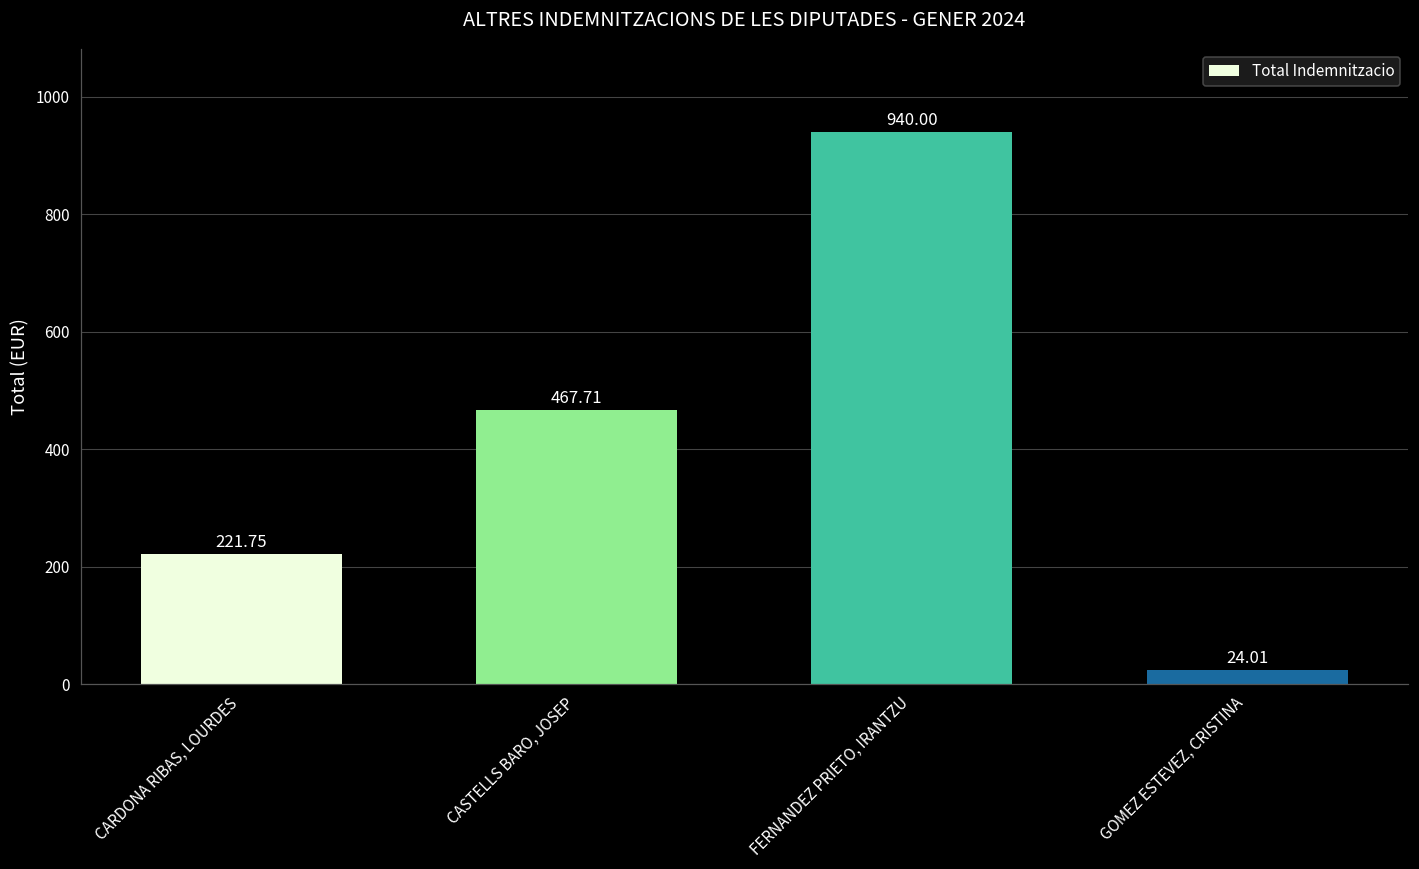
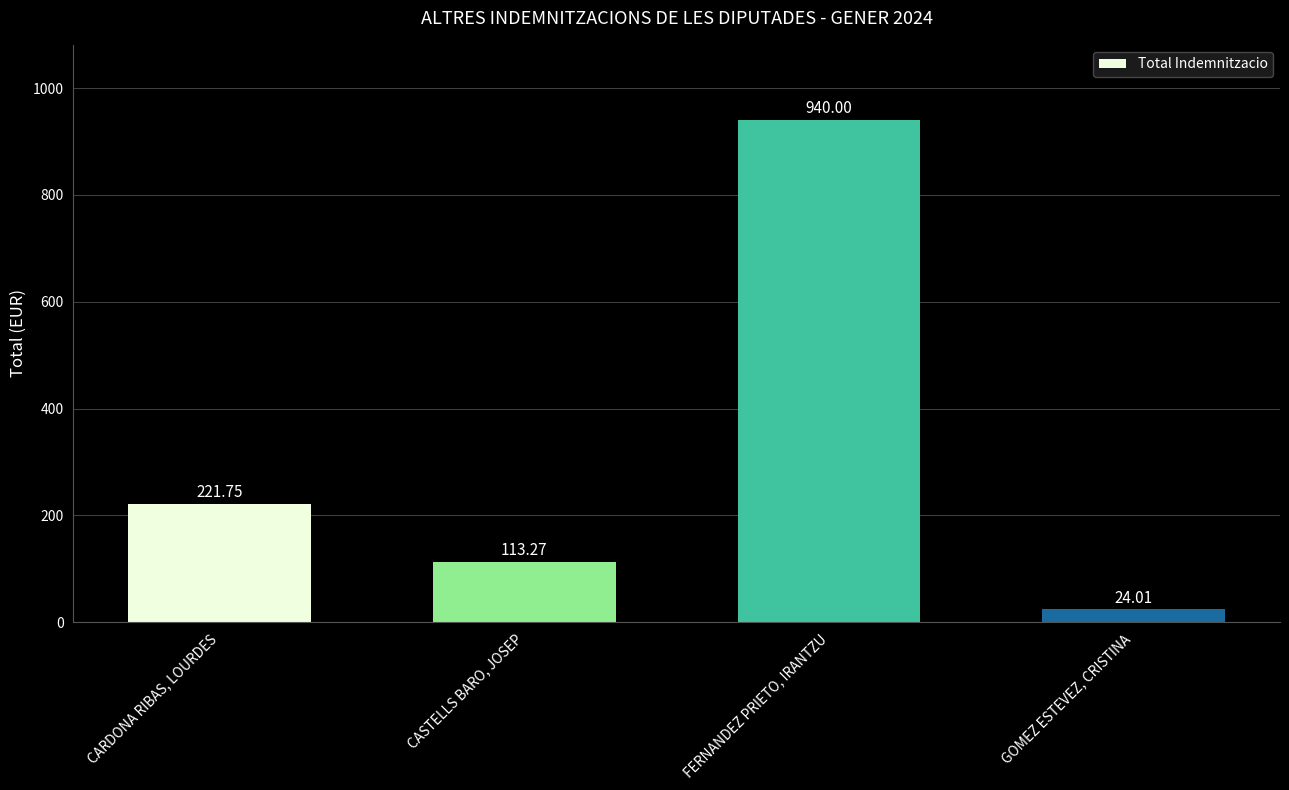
  {
    "CARDONA RIBAS, LOURDES": 221.75,
-   "CASTELLS BARO, JOSEP": 467.71,
+   "CASTELLS BARO, JOSEP": 113.27,
    "FERNANDEZ PRIETO, IRANTZU": 940.00,
    "GOMEZ ESTEVEZ, CRISTINA": 24.01
  }
